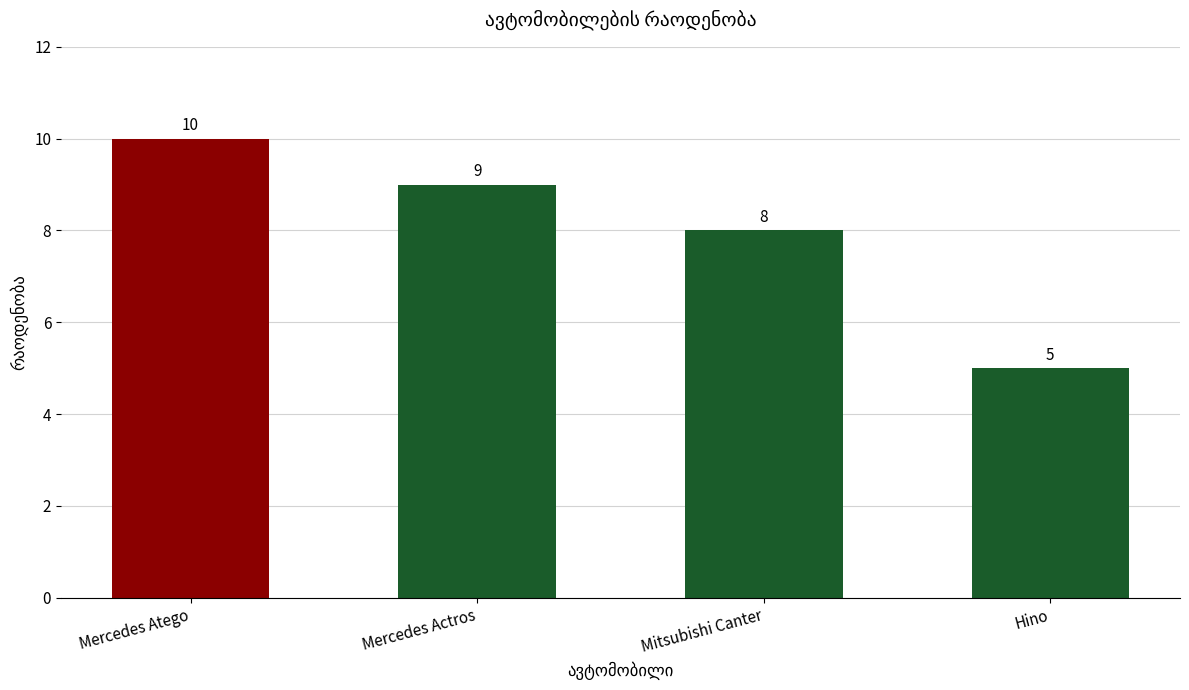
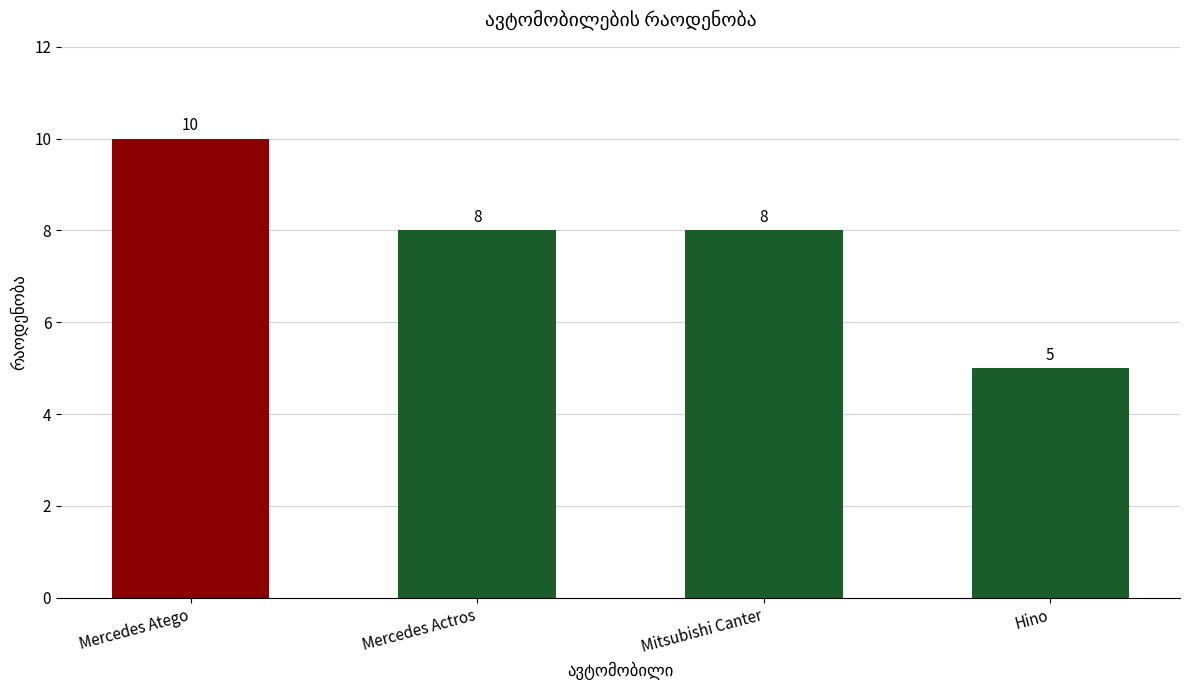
  {
    "Mercedes Atego": 10,
-   "Mercedes Actros": 9,
+   "Mercedes Actros": 8,
    "Mitsubishi Canter": 8,
    "Hino": 5
  }
